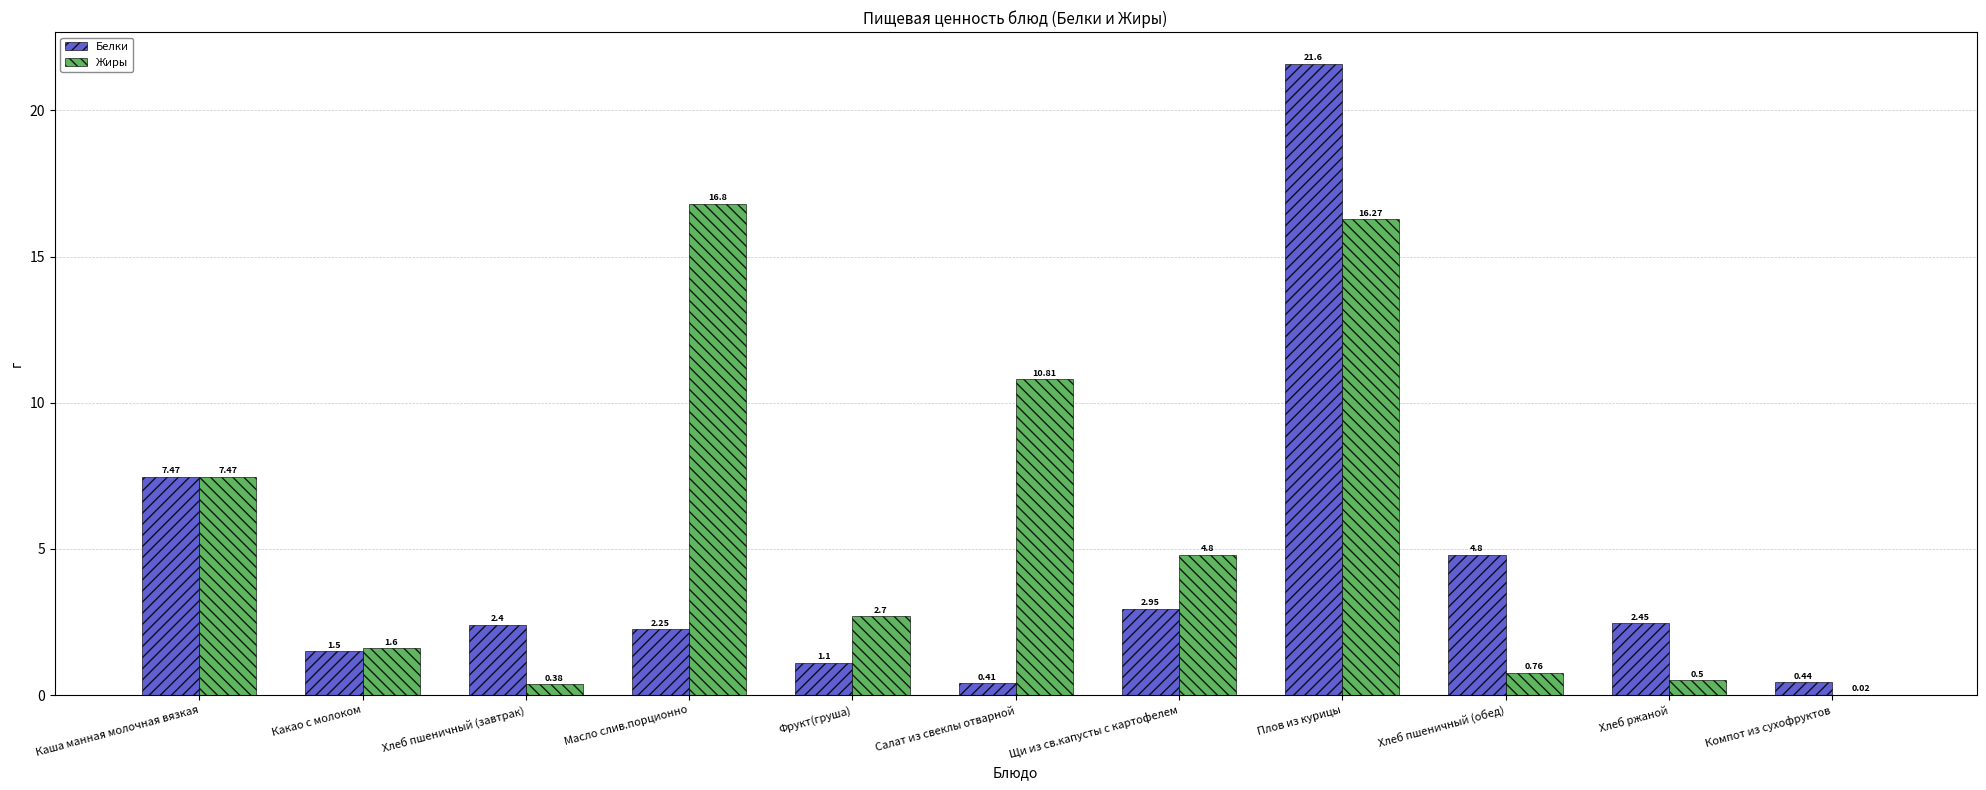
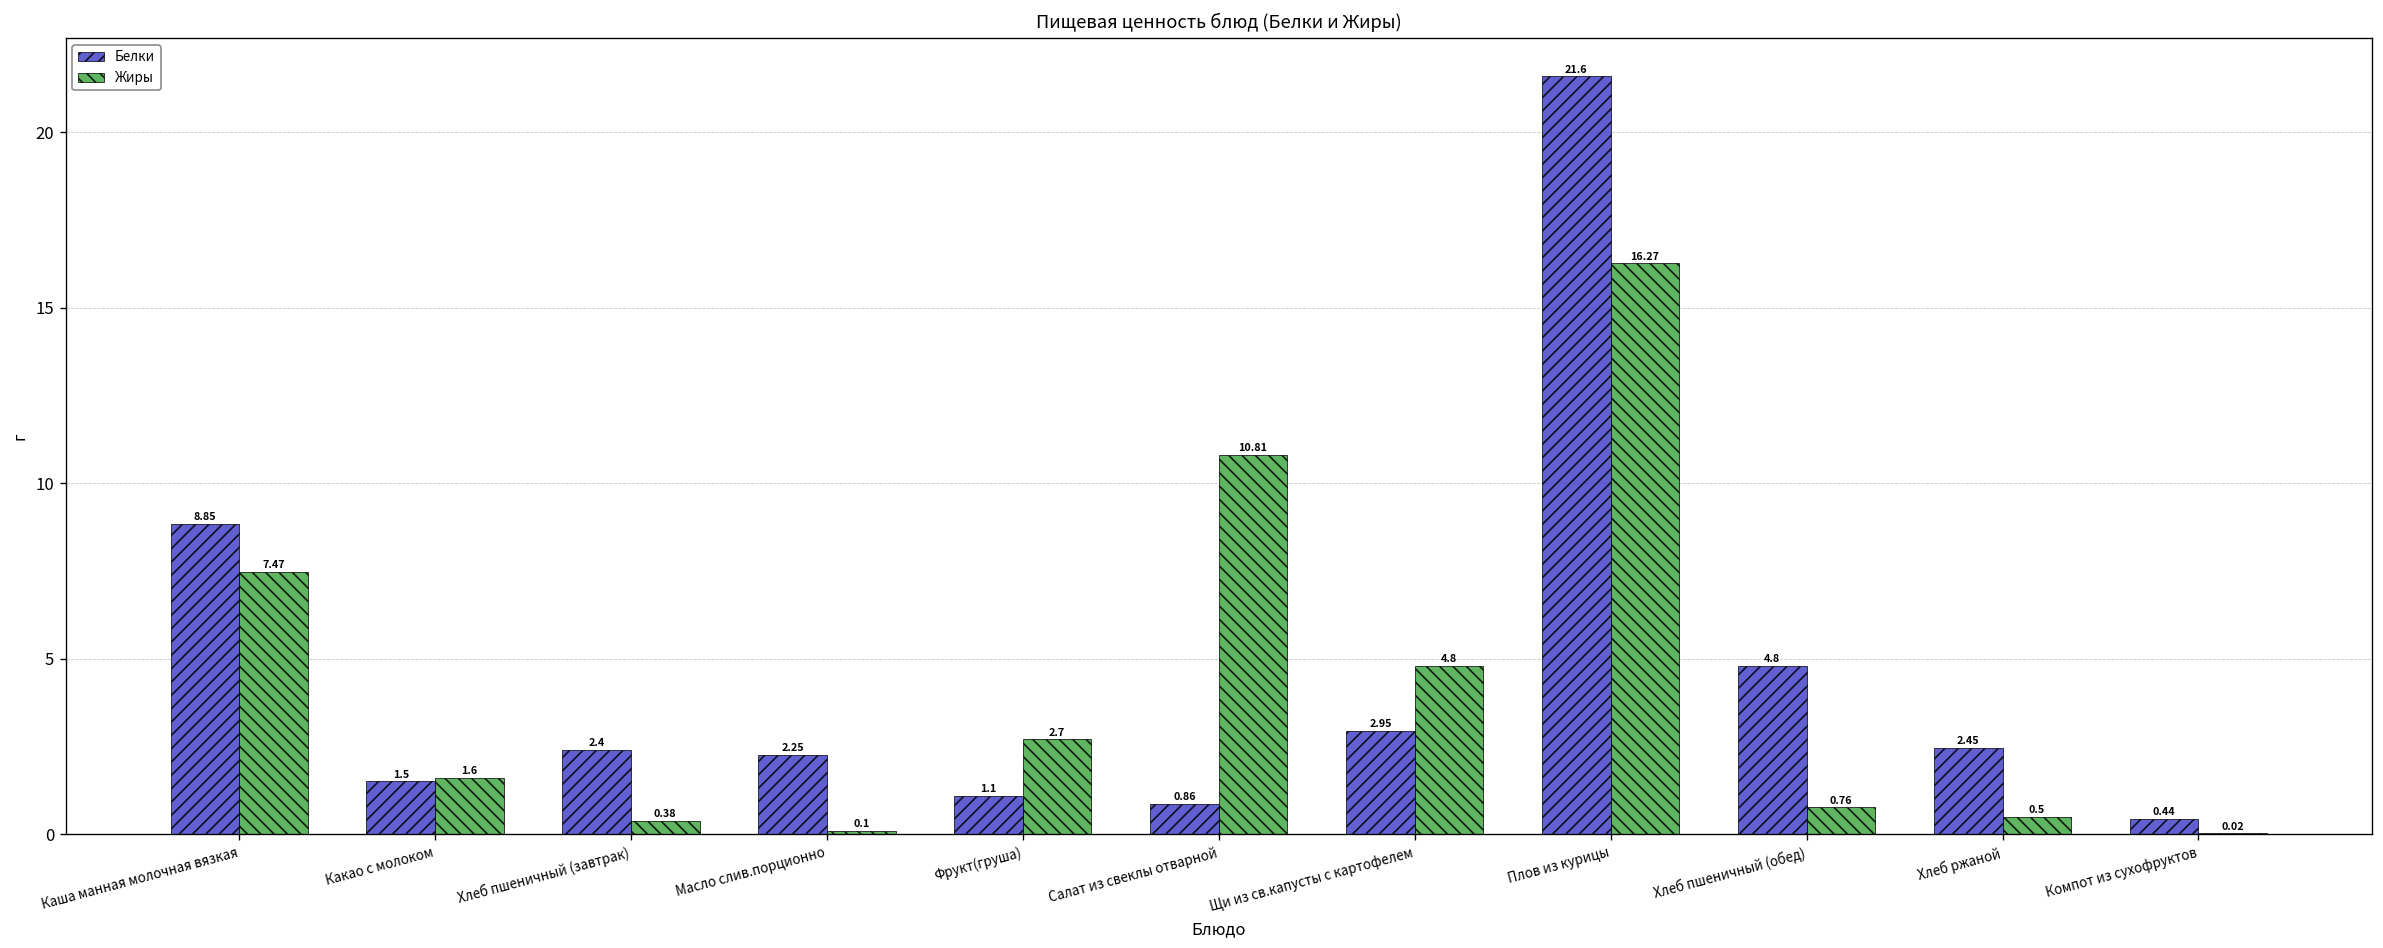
  {
    "Белки": {
-     "Каша манная молочная вязкая": 7.47,
+     "Каша манная молочная вязкая": 8.85,
      "Какао с молоком": 1.5,
      "Хлеб пшеничный (завтрак)": 2.4,
      "Масло слив.порционно": 2.25,
      "Фрукт(груша)": 1.1,
-     "Салат из свеклы отварной": 0.41,
+     "Салат из свеклы отварной": 0.86,
      "Щи из св.капусты с картофелем": 2.95,
      "Плов из курицы": 21.6,
      "Хлеб пшеничный (обед)": 4.8,
      "Хлеб ржаной": 2.45,
      "Компот из сухофруктов": 0.44
    },
    "Жиры": {
      "Каша манная молочная вязкая": 7.47,
      "Какао с молоком": 1.6,
      "Хлеб пшеничный (завтрак)": 0.38,
-     "Масло слив.порционно": 16.8,
+     "Масло слив.порционно": 0.1,
      "Фрукт(груша)": 2.7,
      "Салат из свеклы отварной": 10.81,
      "Щи из св.капусты с картофелем": 4.8,
      "Плов из курицы": 16.27,
      "Хлеб пшеничный (обед)": 0.76,
      "Хлеб ржаной": 0.5,
      "Компот из сухофруктов": 0.02
    }
  }
